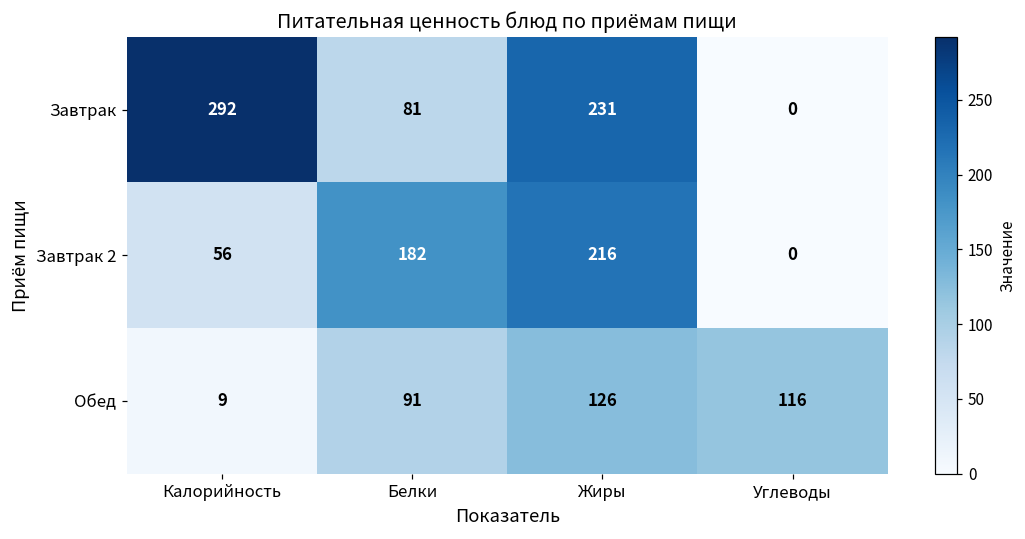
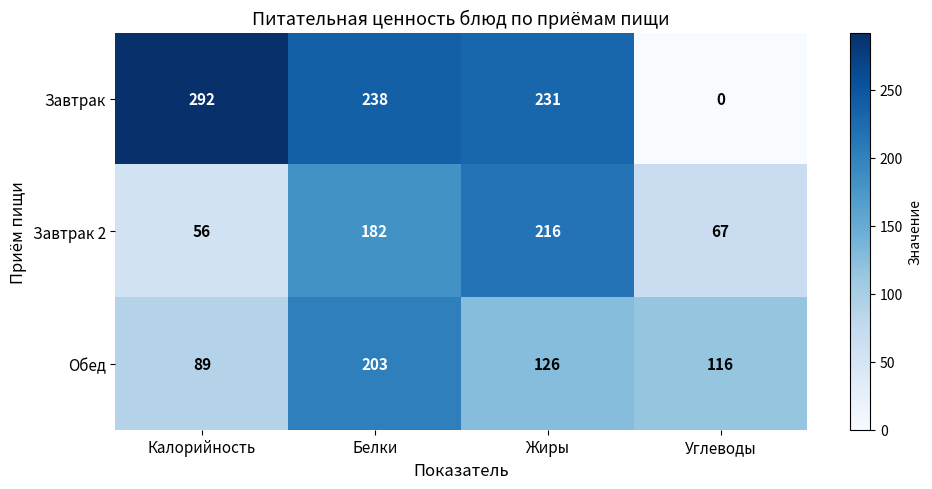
  {
    "Завтрак": {
      "Калорийность": 292,
-     "Белки": 81,
+     "Белки": 238,
      "Жиры": 231,
      "Углеводы": 0
    },
    "Завтрак 2": {
      "Калорийность": 56,
      "Белки": 182,
      "Жиры": 216,
-     "Углеводы": 0
+     "Углеводы": 67
    },
    "Обед": {
-     "Калорийность": 9,
-     "Белки": 91,
+     "Калорийность": 89,
+     "Белки": 203,
      "Жиры": 126,
      "Углеводы": 116
    }
  }
